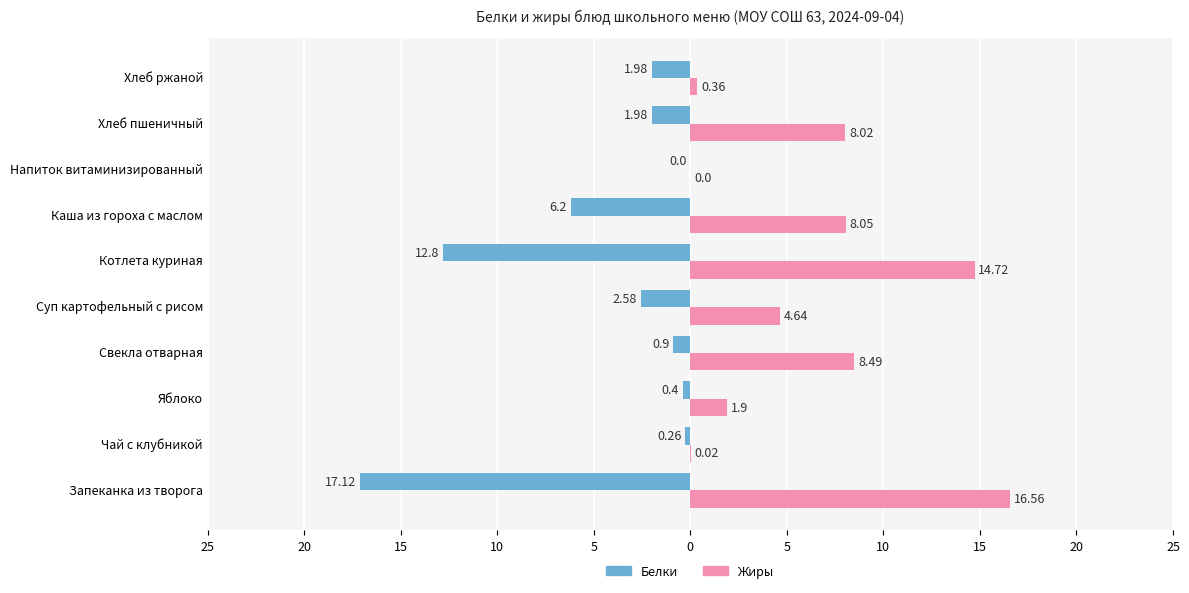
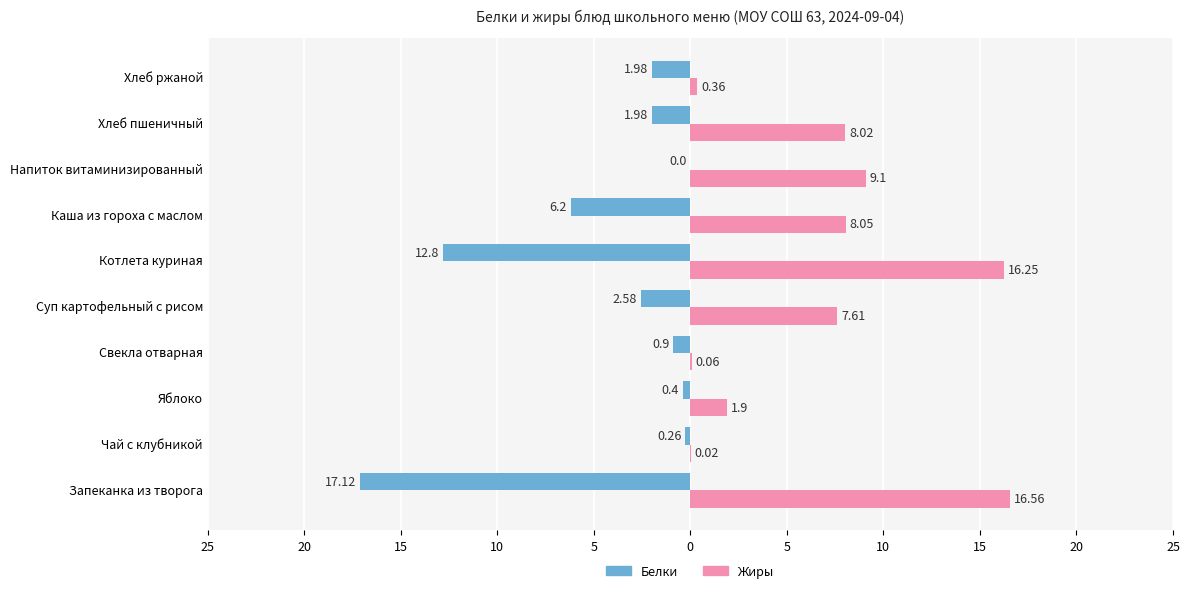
  {
    "Белки": {
      "Напиток витаминизированный": 0.0
    },
    "Жиры": {
      "Хлеб ржаной": 0.36,
      "Хлеб пшеничный": 8.02,
-     "Напиток витаминизированный": 0.0,
+     "Напиток витаминизированный": 9.1,
      "Каша из гороха с маслом": 8.05,
-     "Котлета куриная": 14.72,
-     "Суп картофельный с рисом": 4.64,
-     "Свекла отварная": 8.49,
+     "Котлета куриная": 16.25,
+     "Суп картофельный с рисом": 7.61,
+     "Свекла отварная": 0.06,
      "Яблоко": 1.9,
      "Чай с клубникой": 0.02,
      "Запеканка из творога": 16.56
    }
  }
